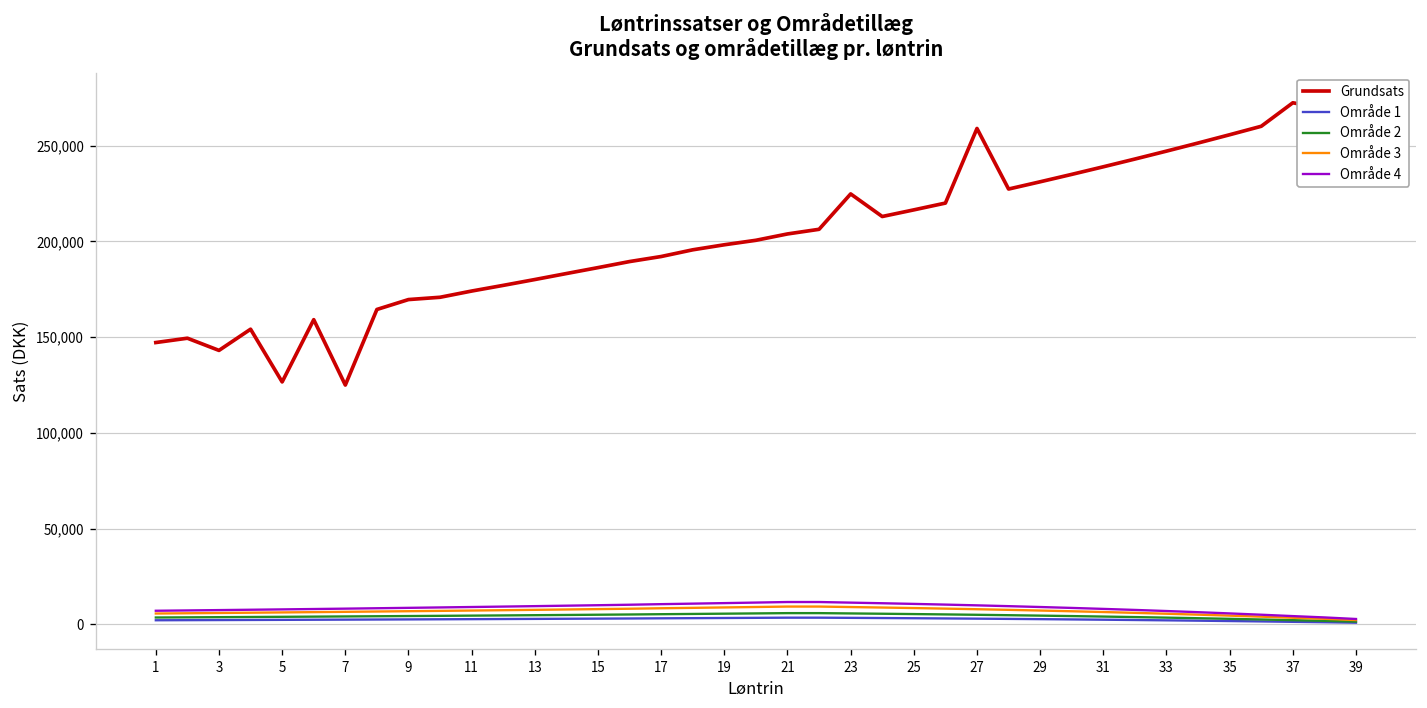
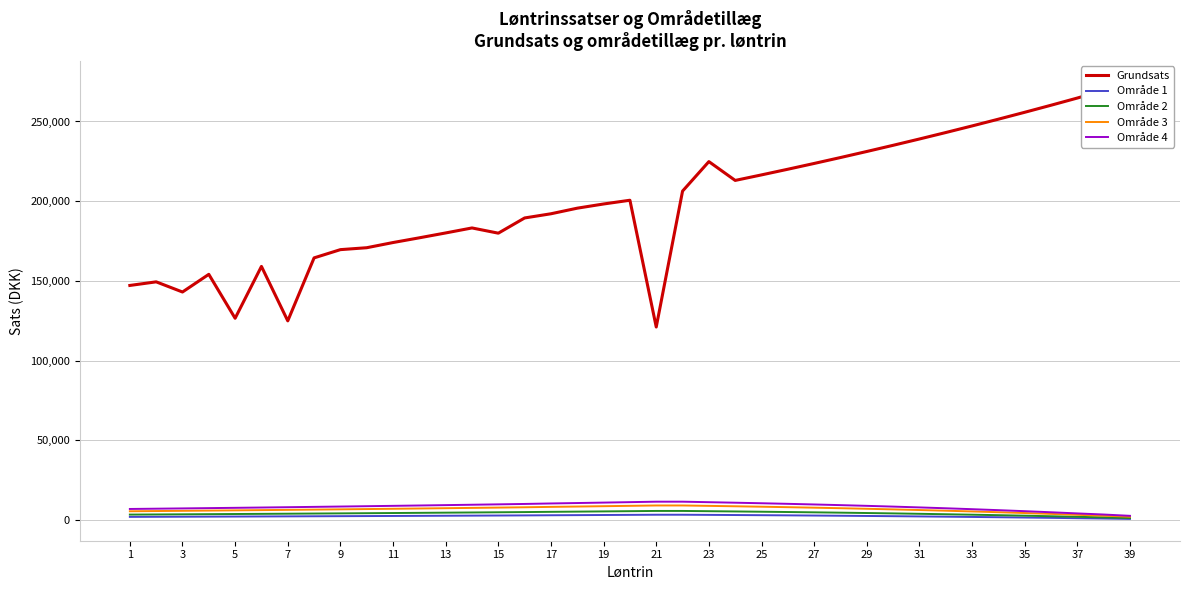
  {
    "Grundsats": {
      "1": "147,000",
      "3": "143,000",
      "5": "127,000",
      "7": "125,000",
      "9": "170,000",
      "11": "174,000",
      "13": "180,000",
-     "15": "186,000",
+     "15": "180,000",
      "17": "192,000",
      "19": "198,000",
-     "21": "204,000",
+     "21": "121,000",
      "23": "225,000",
      "25": "217,000",
-     "27": "259,000",
+     "27": "224,000",
      "29": "231,000",
      "31": "239,000",
      "33": "247,000",
      "35": "256,000",
-     "37": "272,000"
+     "37": "265,000"
    },
    "Område 1": {
      "7": "2,000",
      "9": "3,000",
      "11": "3,000",
      "13": "3,000",
      "15": "3,000",
      "17": "3,000",
      "19": "3,000",
      "21": "3,000",
      "23": "3,000",
      "25": "3,000",
      "27": "3,000",
      "29": "3,000",
      "31": "2,000"
    },
    "Område 2": {
      "7": "4,000",
      "9": "4,000",
      "11": "5,000",
      "13": "5,000",
      "15": "5,000",
      "17": "5,000",
      "19": "6,000",
      "21": "6,000",
      "23": "6,000",
      "25": "5,000",
      "27": "5,000",
      "29": "5,000",
      "31": "4,000"
    },
    "Område 3": {
      "5": "6,000",
      "7": "6,000",
      "9": "7,000",
      "11": "7,000",
      "13": "8,000",
      "15": "8,000",
      "17": "8,000",
      "19": "9,000",
      "21": "9,000",
      "23": "9,000",
      "25": "8,000",
      "27": "8,000",
      "29": "7,000",
      "31": "6,000"
    },
    "Område 4": {
      "5": "8,000",
      "7": "8,000",
      "9": "9,000",
      "11": "9,000",
      "13": "9,000",
      "15": "10,000",
      "17": "11,000",
      "19": "11,000",
      "21": "12,000",
      "23": "11,000",
      "25": "11,000",
      "27": "10,000",
      "29": "9,000",
      "31": "8,000"
    }
  }
